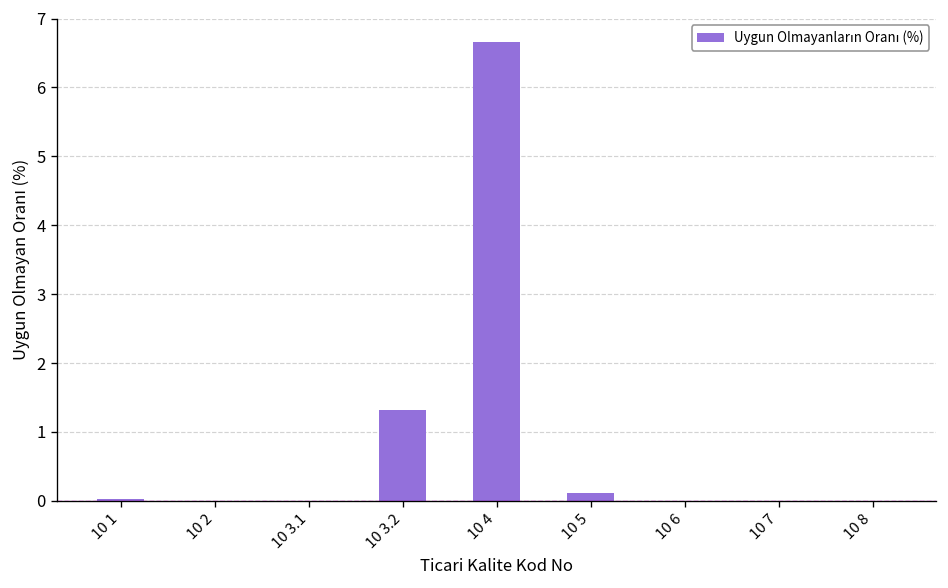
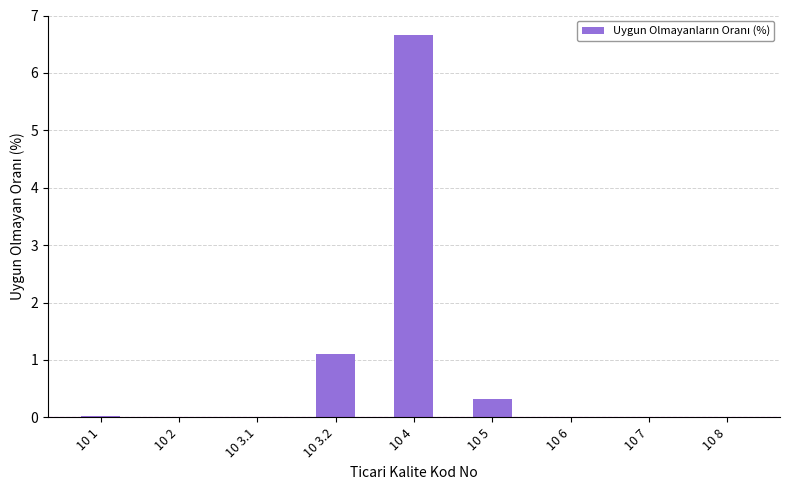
  {
    "10 2": 0.0,
    "10 3.1": 0.0,
-   "10 3.2": 1.3,
+   "10 3.2": 1.1,
    "10 4": 6.7,
-   "10 5": 0.1,
+   "10 5": 0.3,
    "10 6": 0.0,
    "10 7": 0.0,
    "10 8": 0.0
  }
